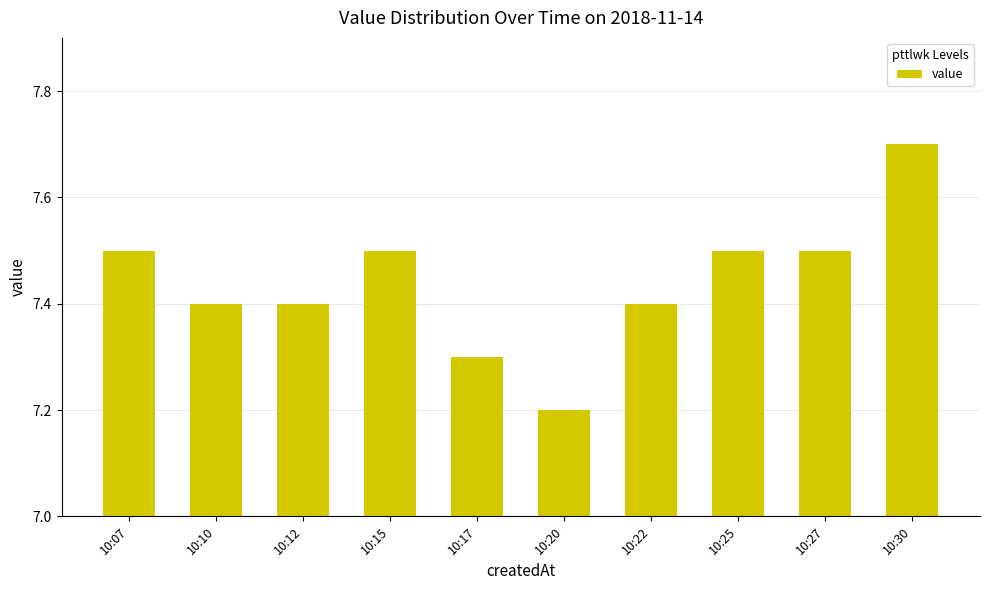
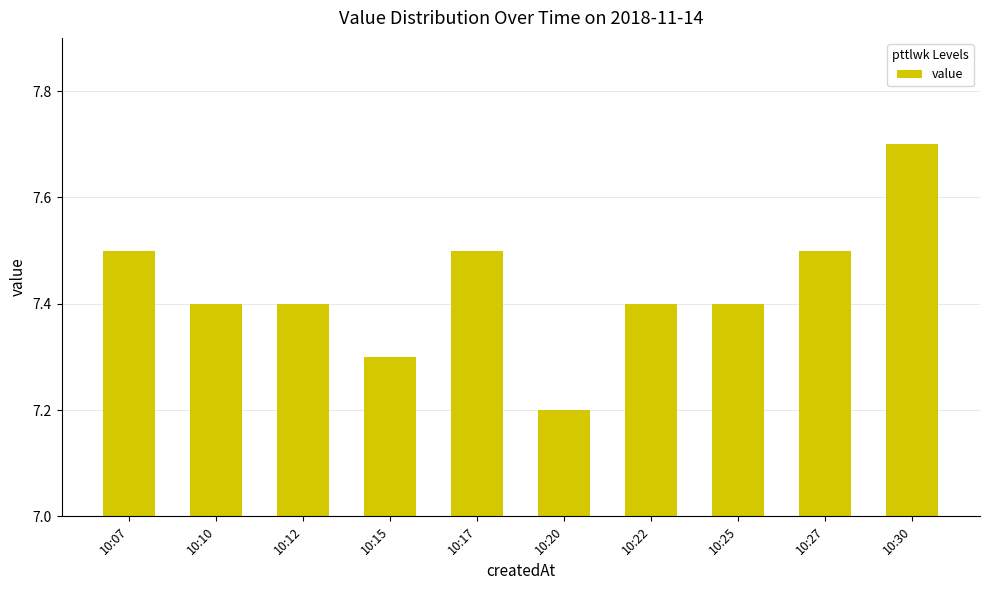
  {
    "10:07": 7.5,
    "10:10": 7.4,
    "10:12": 7.4,
-   "10:15": 7.5,
-   "10:17": 7.3,
+   "10:15": 7.3,
+   "10:17": 7.5,
    "10:20": 7.2,
    "10:22": 7.4,
-   "10:25": 7.5,
+   "10:25": 7.4,
    "10:27": 7.5,
    "10:30": 7.7
  }
